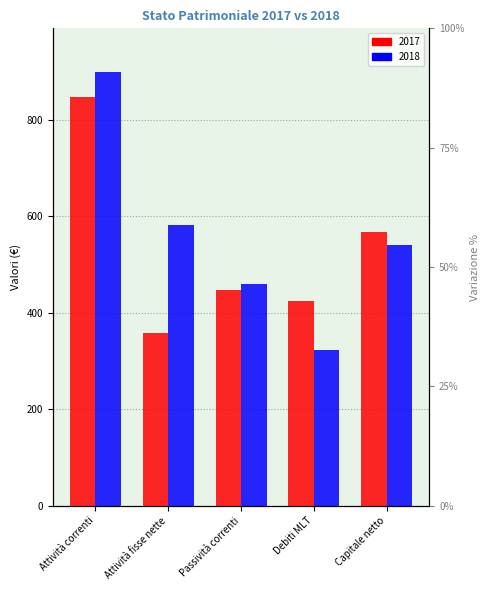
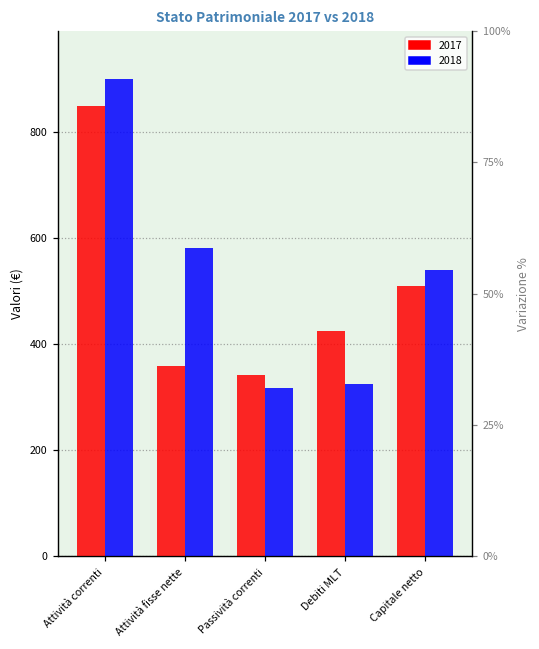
  {
    "2017": {
      "Attività correnti": 850,
      "Attività fisse nette": 360,
-     "Passività correnti": 450,
+     "Passività correnti": 340,
      "Debiti MLT": 430,
-     "Capitale netto": 570
+     "Capitale netto": 510
    },
    "2018": {
      "Attività correnti": 900,
      "Attività fisse nette": 580,
-     "Passività correnti": 460,
+     "Passività correnti": 320,
      "Debiti MLT": 320,
      "Capitale netto": 540
    }
  }
